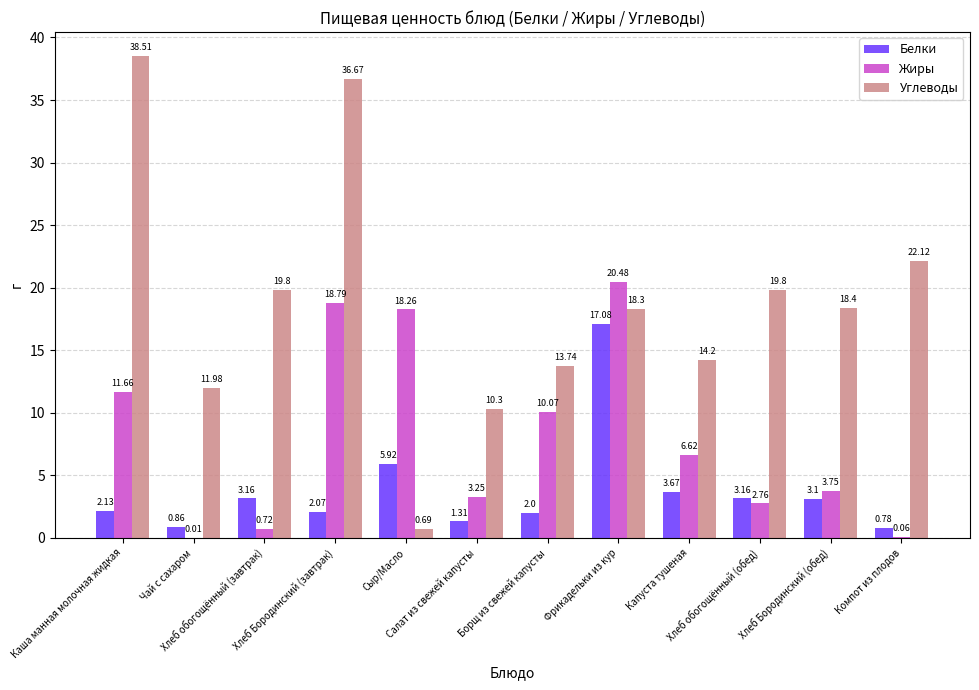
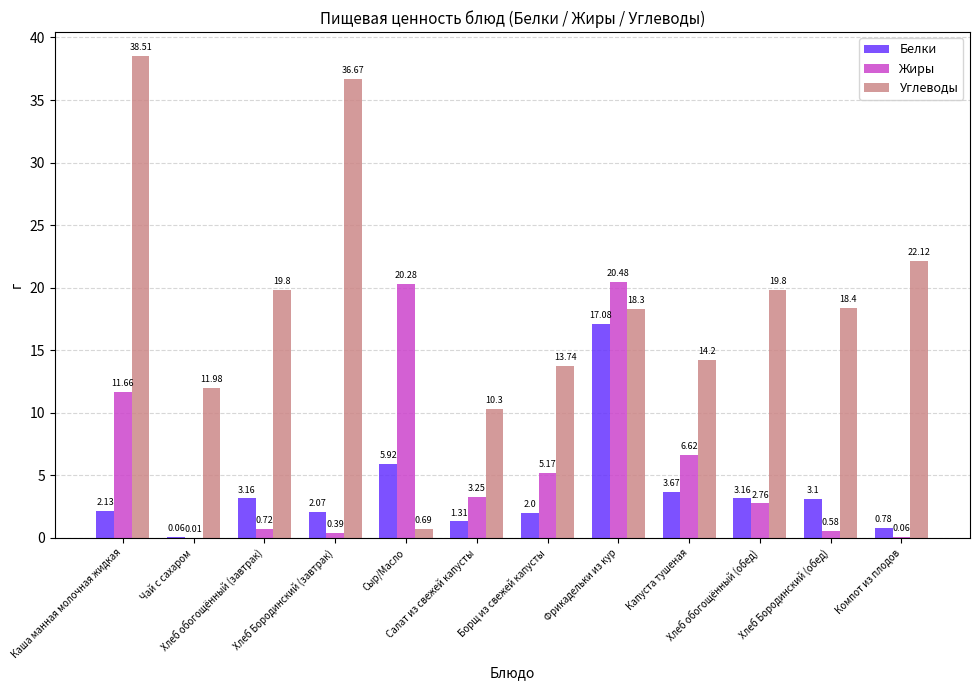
  {
    "Белки": {
      "Каша манная молочная жидкая": 2.13,
-     "Чай с сахаром": 0.86,
+     "Чай с сахаром": 0.06,
      "Хлеб обогощённый (завтрак)": 3.16,
      "Хлеб Бородинский (завтрак)": 2.07,
      "Сыр/Масло": 5.92,
      "Салат из свежей капусты": 1.31,
      "Борщ из свежей капусты": 2.0,
      "Фрикадельки из кур": 17.08,
      "Капуста тушеная": 3.67,
      "Хлеб обогощённый (обед)": 3.16,
      "Хлеб Бородинский (обед)": 3.1,
      "Компот из плодов": 0.78
    },
    "Жиры": {
      "Каша манная молочная жидкая": 11.66,
      "Чай с сахаром": 0.01,
      "Хлеб обогощённый (завтрак)": 0.72,
-     "Хлеб Бородинский (завтрак)": 18.79,
-     "Сыр/Масло": 18.26,
+     "Хлеб Бородинский (завтрак)": 0.39,
+     "Сыр/Масло": 20.28,
      "Салат из свежей капусты": 3.25,
-     "Борщ из свежей капусты": 10.07,
+     "Борщ из свежей капусты": 5.17,
      "Фрикадельки из кур": 20.48,
      "Капуста тушеная": 6.62,
      "Хлеб обогощённый (обед)": 2.76,
-     "Хлеб Бородинский (обед)": 3.75,
+     "Хлеб Бородинский (обед)": 0.58,
      "Компот из плодов": 0.06
    },
    "Углеводы": {
      "Каша манная молочная жидкая": 38.51,
      "Чай с сахаром": 11.98,
      "Хлеб обогощённый (завтрак)": 19.8,
      "Хлеб Бородинский (завтрак)": 36.67,
      "Сыр/Масло": 0.69,
      "Салат из свежей капусты": 10.3,
      "Борщ из свежей капусты": 13.74,
      "Фрикадельки из кур": 18.3,
      "Капуста тушеная": 14.2,
      "Хлеб обогощённый (обед)": 19.8,
      "Хлеб Бородинский (обед)": 18.4,
      "Компот из плодов": 22.12
    }
  }
